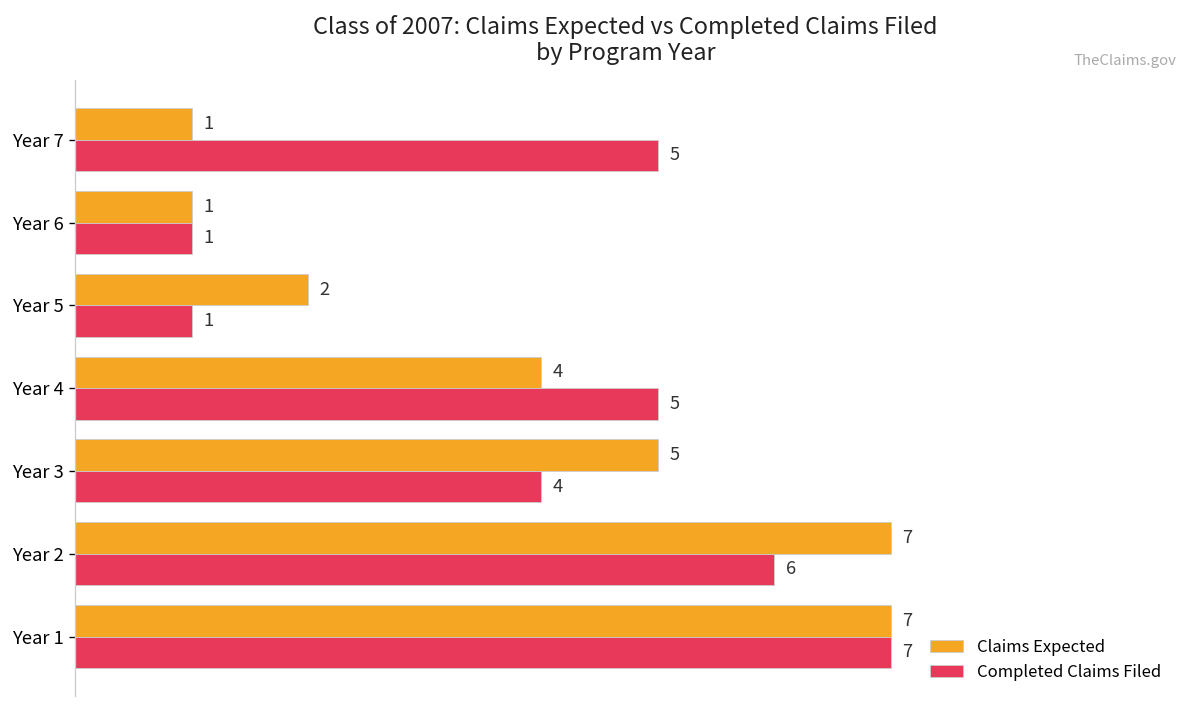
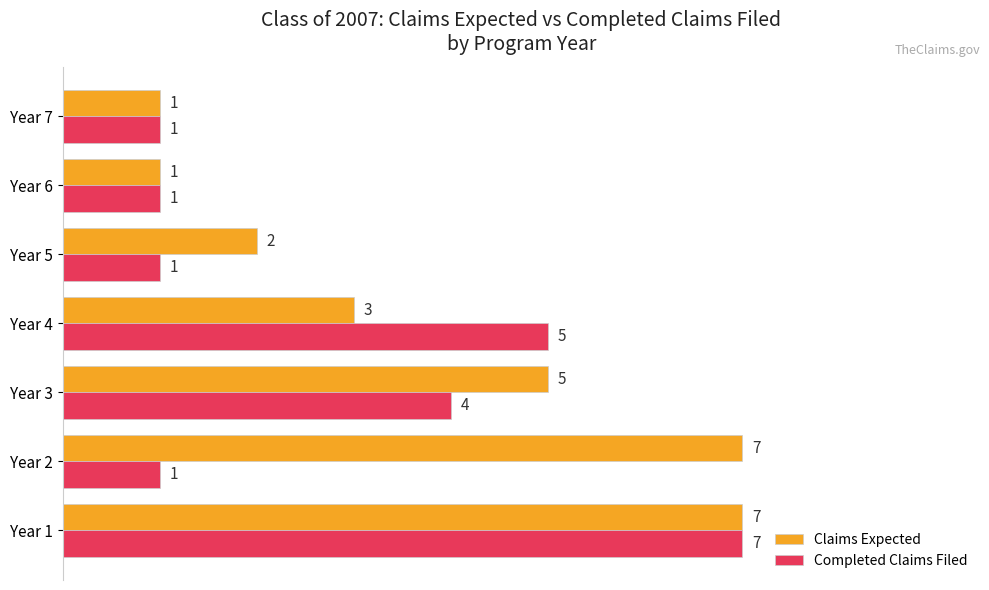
  {
    "Claims Expected": {
      "Year 7": 1,
      "Year 6": 1,
      "Year 5": 2,
-     "Year 4": 4,
+     "Year 4": 3,
      "Year 3": 5,
      "Year 2": 7,
      "Year 1": 7
    },
    "Completed Claims Filed": {
-     "Year 7": 5,
+     "Year 7": 1,
      "Year 6": 1,
      "Year 5": 1,
      "Year 4": 5,
      "Year 3": 4,
-     "Year 2": 6,
+     "Year 2": 1,
      "Year 1": 7
    }
  }
